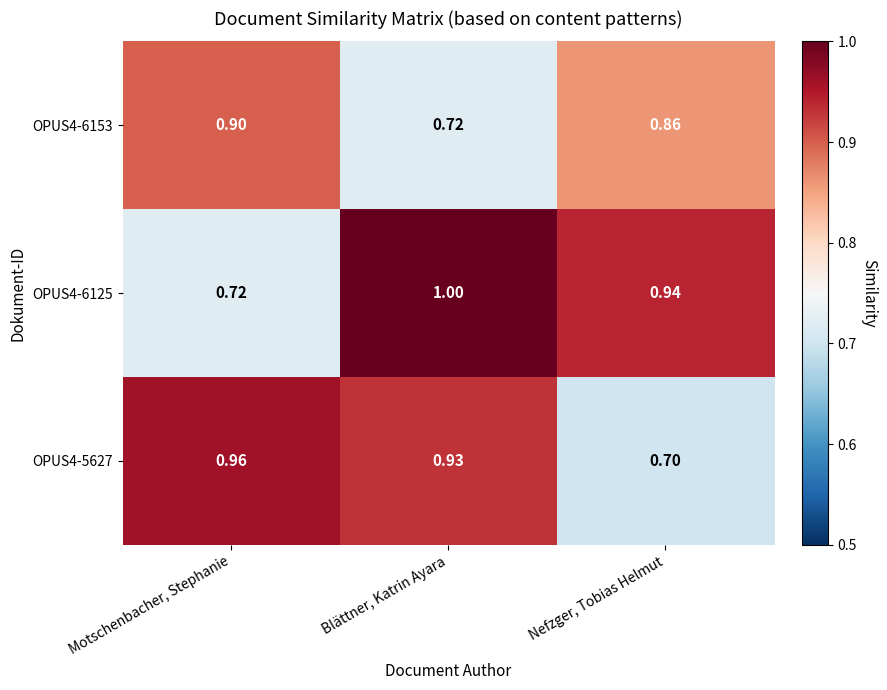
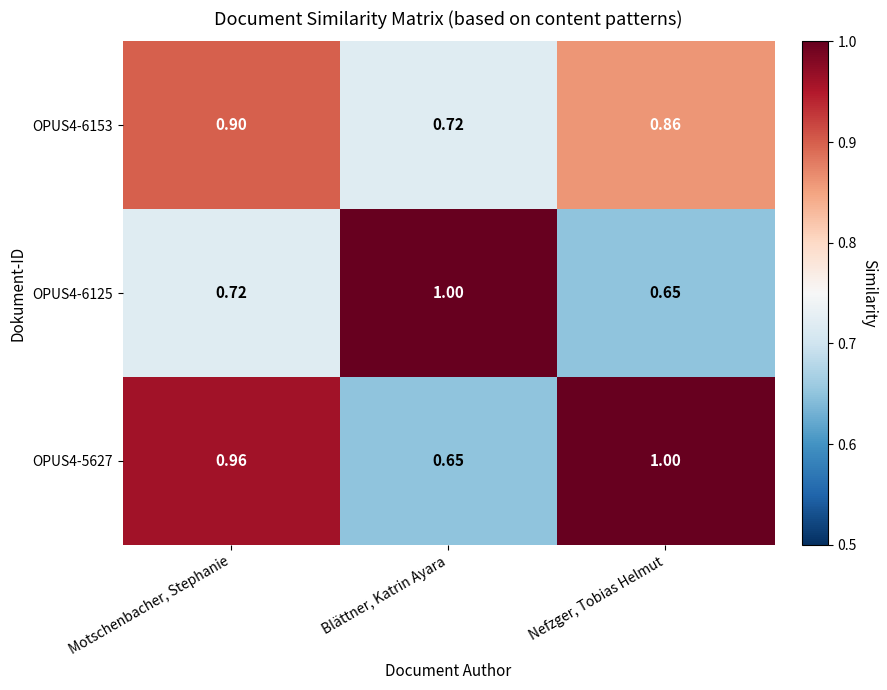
  {
    "OPUS4-6153": {
      "Motschenbacher, Stephanie": 0.90,
      "Blättner, Katrin Ayara": 0.72,
      "Nefzger, Tobias Helmut": 0.86
    },
    "OPUS4-6125": {
      "Motschenbacher, Stephanie": 0.72,
      "Blättner, Katrin Ayara": 1.00,
-     "Nefzger, Tobias Helmut": 0.94
+     "Nefzger, Tobias Helmut": 0.65
    },
    "OPUS4-5627": {
      "Motschenbacher, Stephanie": 0.96,
-     "Blättner, Katrin Ayara": 0.93,
-     "Nefzger, Tobias Helmut": 0.70
+     "Blättner, Katrin Ayara": 0.65,
+     "Nefzger, Tobias Helmut": 1.00
    }
  }
